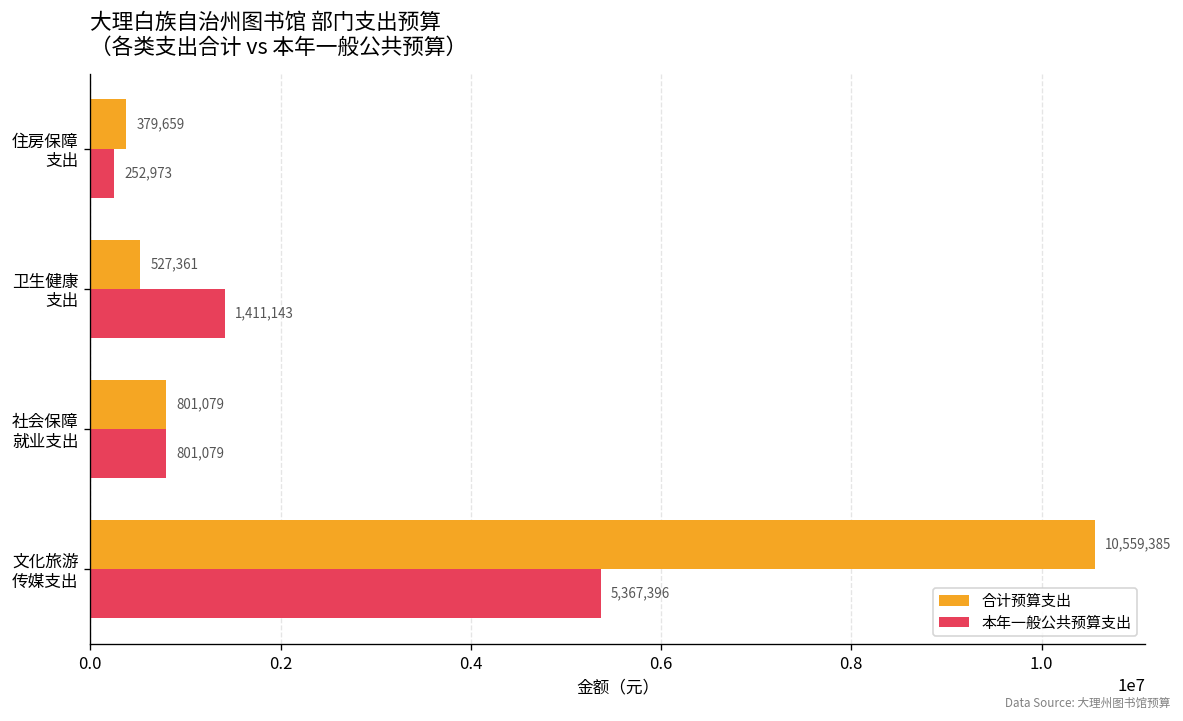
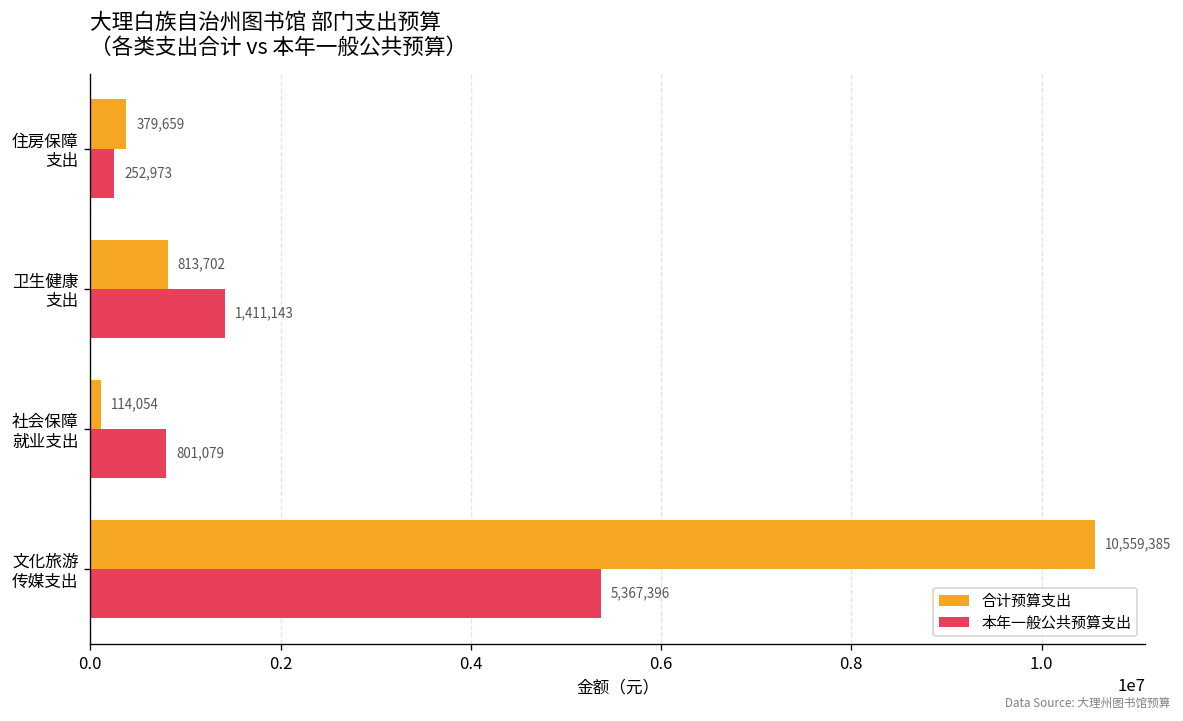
  {
    "合计预算支出": {
      "住房保障 支出": "379,659",
-     "卫生健康 支出": "527,361",
-     "社会保障 就业支出": "801,079",
+     "卫生健康 支出": "813,702",
+     "社会保障 就业支出": "114,054",
      "文化旅游 传媒支出": "10,559,385"
    },
    "本年一般公共预算支出": {
      "住房保障 支出": "252,973",
      "卫生健康 支出": "1,411,143",
      "社会保障 就业支出": "801,079",
      "文化旅游 传媒支出": "5,367,396"
    }
  }
